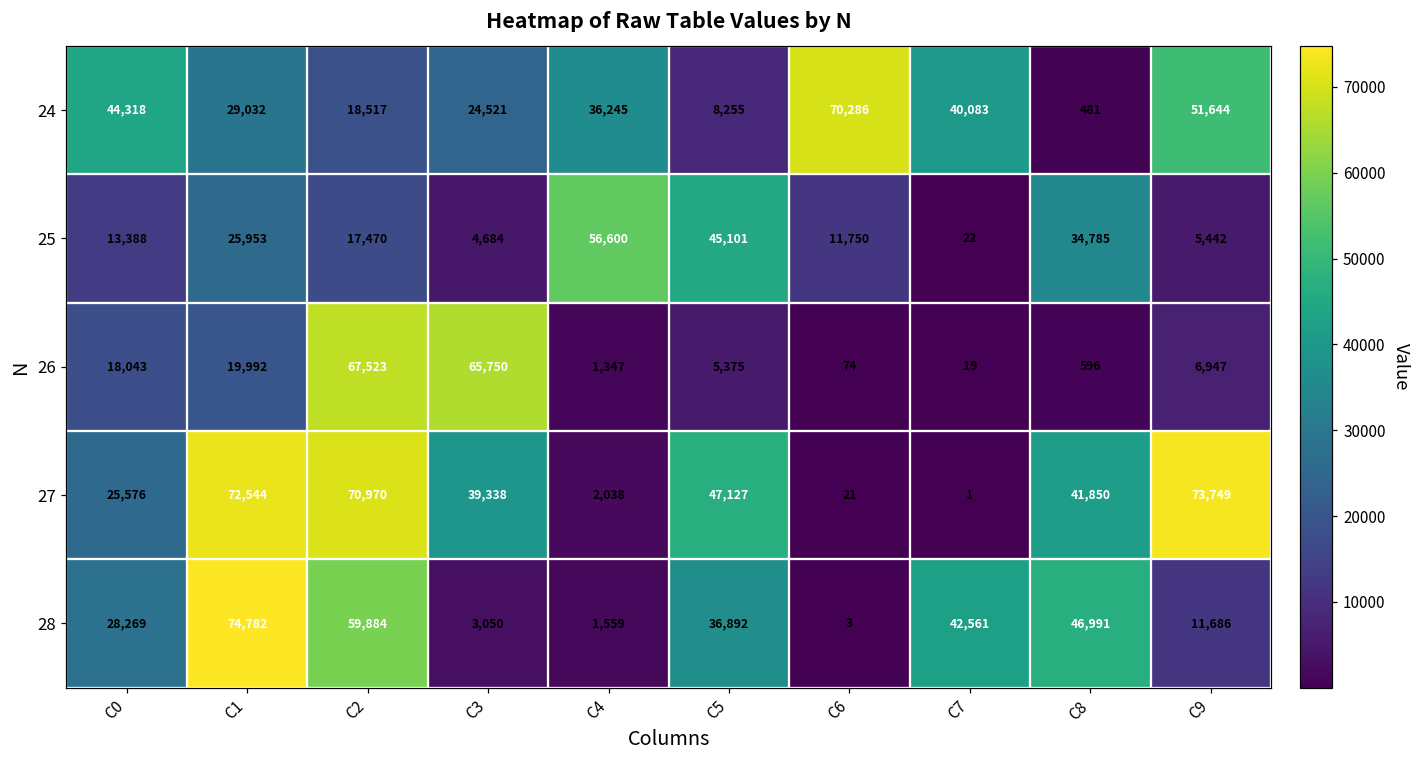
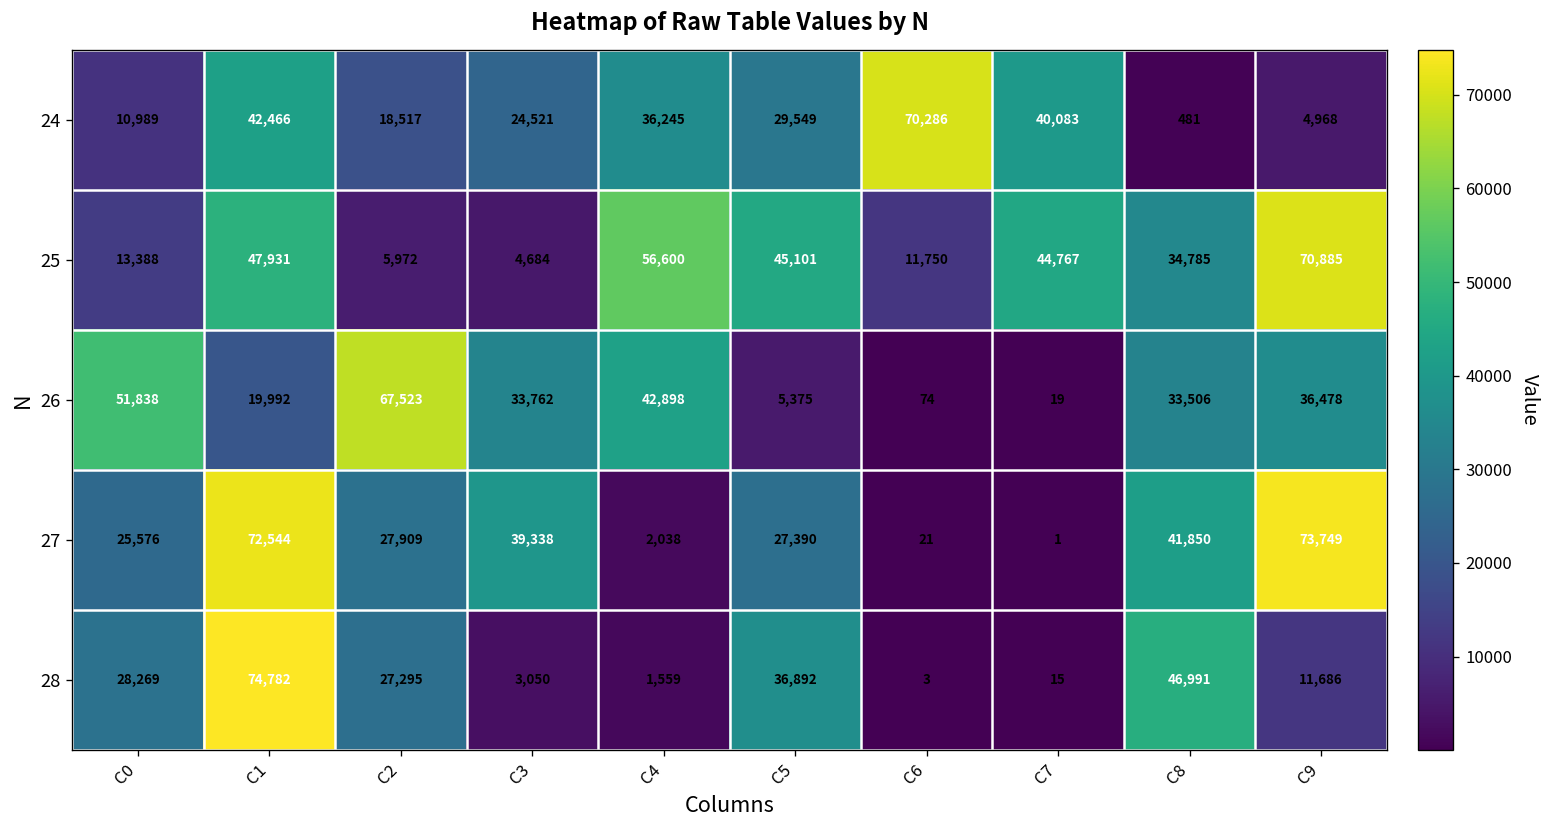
  {
    "24": {
-     "C0": "44,318",
-     "C1": "29,032",
+     "C0": "10,989",
+     "C1": "42,466",
      "C2": "18,517",
      "C3": "24,521",
      "C4": "36,245",
-     "C5": "8,255",
+     "C5": "29,549",
      "C6": "70,286",
      "C7": "40,083",
      "C8": "481",
-     "C9": "51,644"
+     "C9": "4,968"
    },
    "25": {
      "C0": "13,388",
-     "C1": "25,953",
-     "C2": "17,470",
+     "C1": "47,931",
+     "C2": "5,972",
      "C3": "4,684",
      "C4": "56,600",
      "C5": "45,101",
      "C6": "11,750",
-     "C7": "22",
+     "C7": "44,767",
      "C8": "34,785",
-     "C9": "5,442"
+     "C9": "70,885"
    },
    "26": {
-     "C0": "18,043",
+     "C0": "51,838",
      "C1": "19,992",
      "C2": "67,523",
-     "C3": "65,750",
-     "C4": "1,347",
+     "C3": "33,762",
+     "C4": "42,898",
      "C5": "5,375",
      "C6": "74",
      "C7": "19",
-     "C8": "596",
-     "C9": "6,947"
+     "C8": "33,506",
+     "C9": "36,478"
    },
    "27": {
      "C0": "25,576",
      "C1": "72,544",
-     "C2": "70,970",
+     "C2": "27,909",
      "C3": "39,338",
      "C4": "2,038",
-     "C5": "47,127",
+     "C5": "27,390",
      "C6": "21",
      "C7": "1",
      "C8": "41,850",
      "C9": "73,749"
    },
    "28": {
      "C0": "28,269",
      "C1": "74,782",
-     "C2": "59,884",
+     "C2": "27,295",
      "C3": "3,050",
      "C4": "1,559",
      "C5": "36,892",
      "C6": "3",
-     "C7": "42,561",
+     "C7": "15",
      "C8": "46,991",
      "C9": "11,686"
    }
  }
